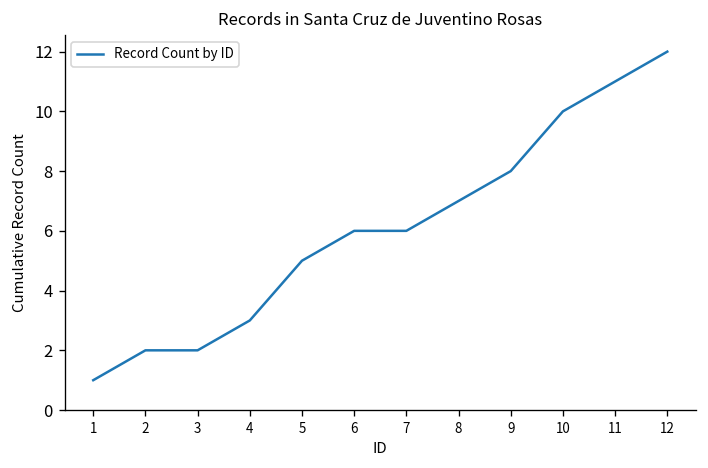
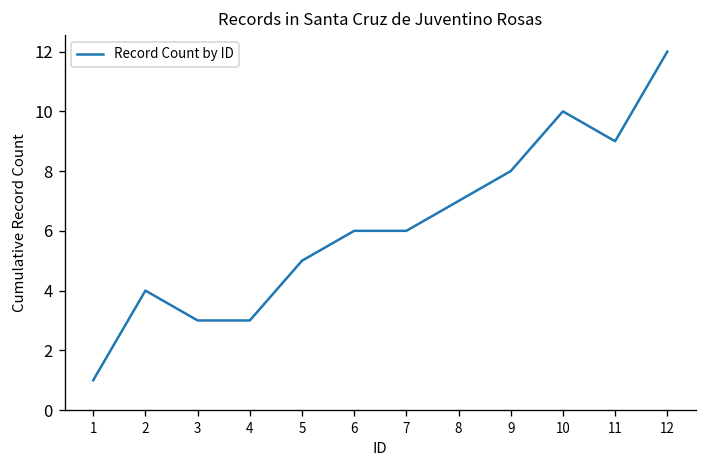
  {
    "1": 1,
-   "2": 2,
-   "3": 2,
+   "2": 4,
+   "3": 3,
    "4": 3,
    "5": 5,
    "6": 6,
    "7": 6,
    "8": 7,
    "9": 8,
    "10": 10,
-   "11": 11,
+   "11": 9,
    "12": 12
  }
